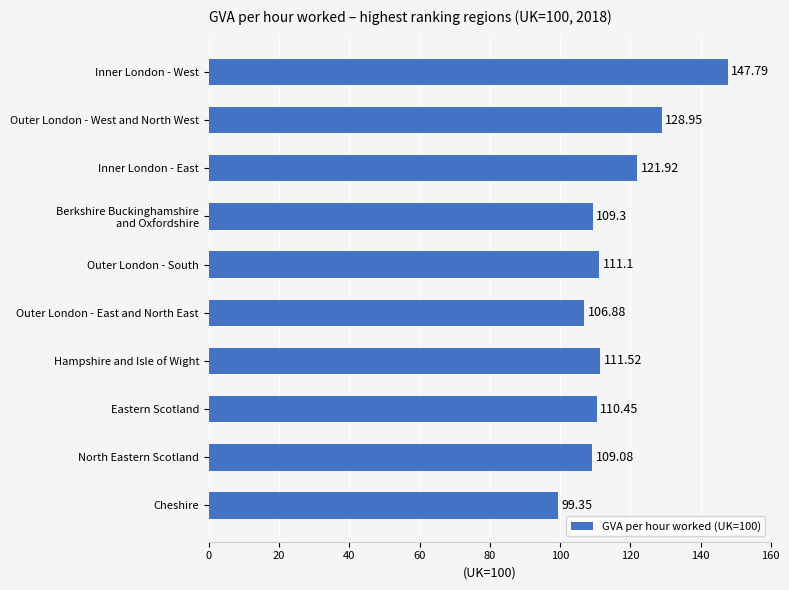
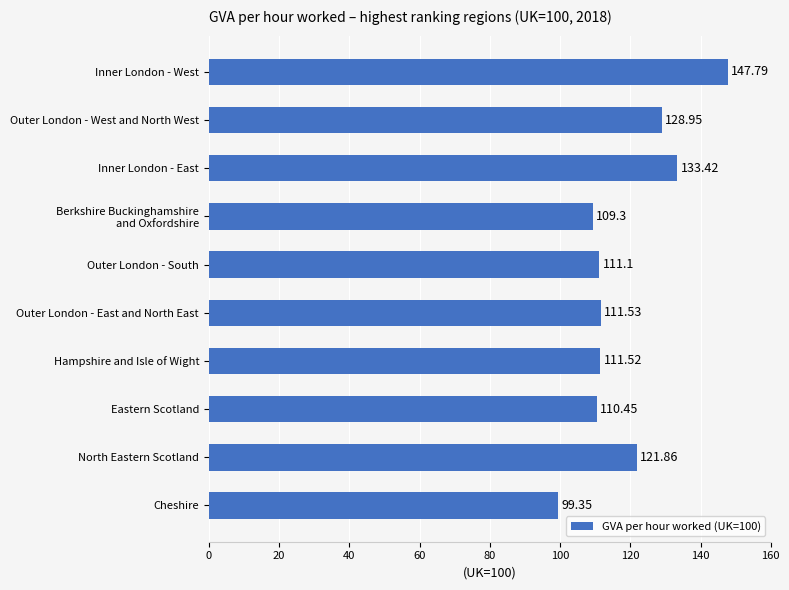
  {
    "Inner London - West": 147.79,
    "Outer London - West and North West": 128.95,
-   "Inner London - East": 121.92,
+   "Inner London - East": 133.42,
    "Berkshire Buckinghamshire and Oxfordshire": 109.3,
    "Outer London - South": 111.1,
-   "Outer London - East and North East": 106.88,
+   "Outer London - East and North East": 111.53,
    "Hampshire and Isle of Wight": 111.52,
    "Eastern Scotland": 110.45,
-   "North Eastern Scotland": 109.08,
+   "North Eastern Scotland": 121.86,
    "Cheshire": 99.35
  }
